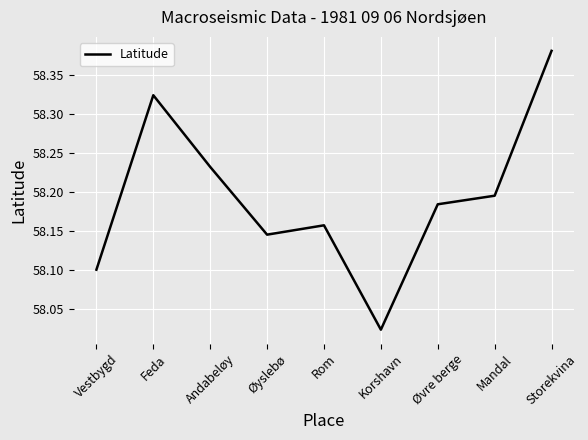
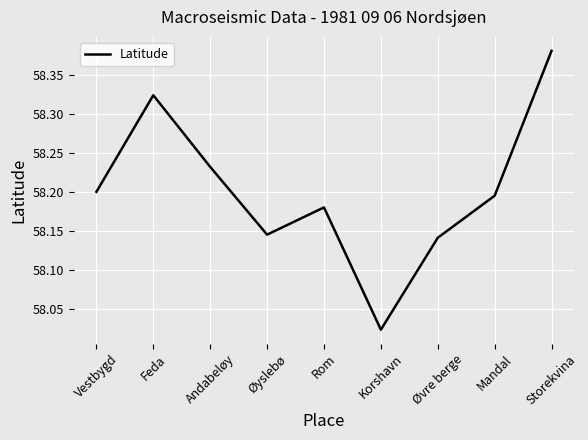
  {
-   "Vestbygd": 58.1,
+   "Vestbygd": 58.2,
    "Feda": 58.32,
    "Andabeløy": 58.23,
    "Øyslebø": 58.15,
-   "Rom": 58.16,
+   "Rom": 58.18,
    "Korshavn": 58.02,
-   "Øvre berge": 58.18,
+   "Øvre berge": 58.14,
    "Mandal": 58.20,
    "Storekvina": 58.38
  }
